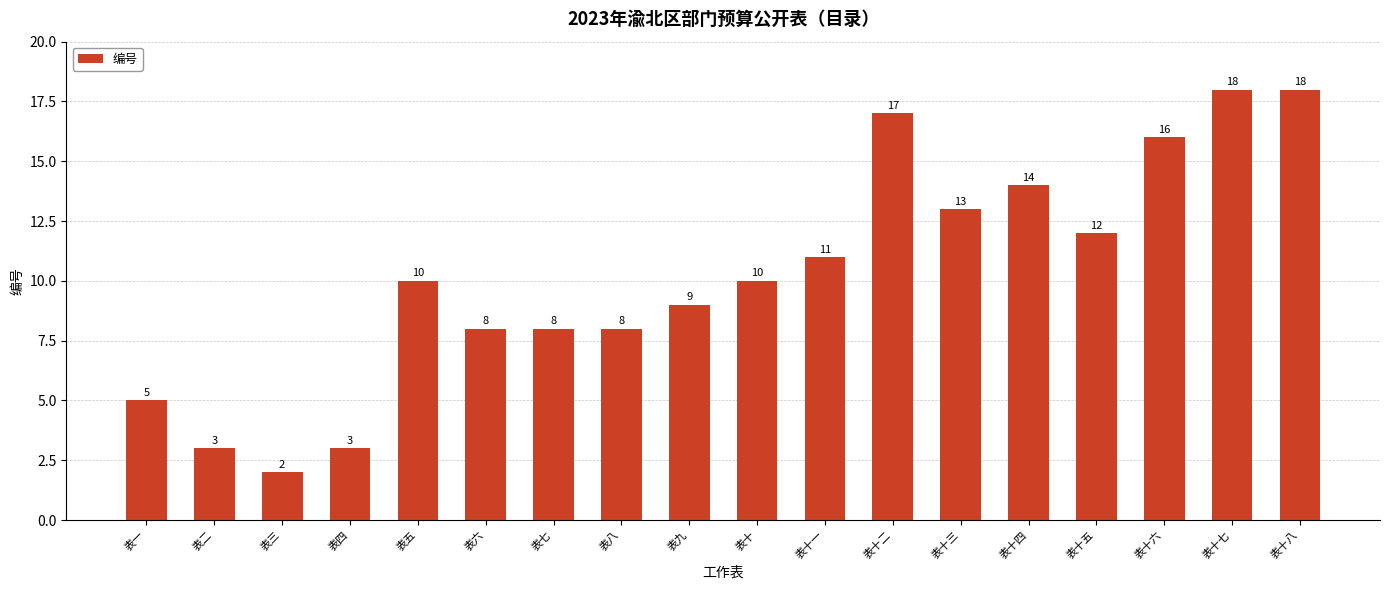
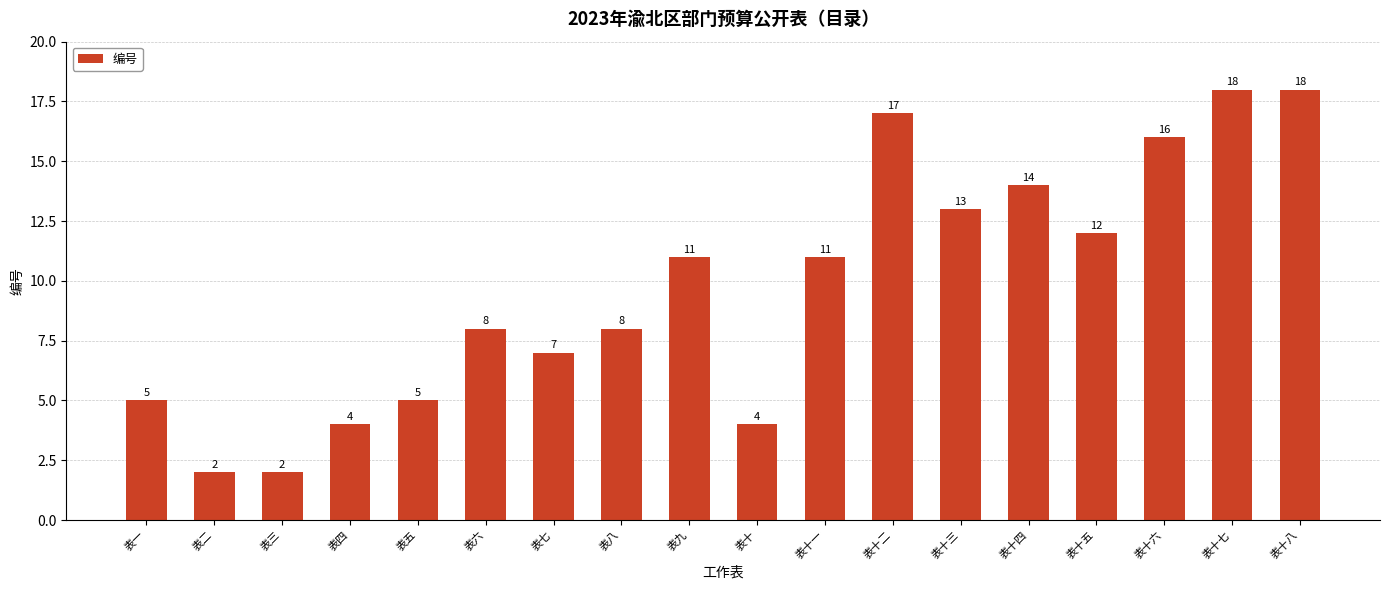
  {
    "表一": 5,
-   "表二": 3,
+   "表二": 2,
    "表三": 2,
-   "表四": 3,
-   "表五": 10,
+   "表四": 4,
+   "表五": 5,
    "表六": 8,
-   "表七": 8,
+   "表七": 7,
    "表八": 8,
-   "表九": 9,
-   "表十": 10,
+   "表九": 11,
+   "表十": 4,
    "表十一": 11,
    "表十二": 17,
    "表十三": 13,
    "表十四": 14,
    "表十五": 12,
    "表十六": 16,
    "表十七": 18,
    "表十八": 18
  }
